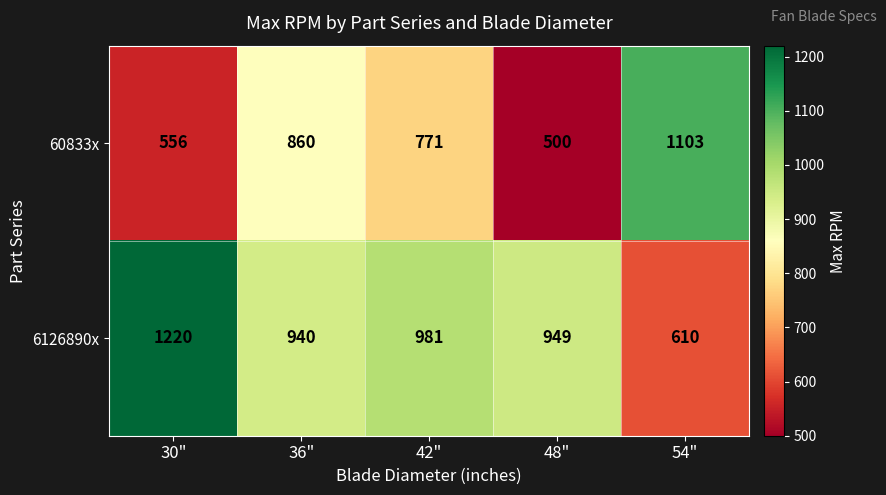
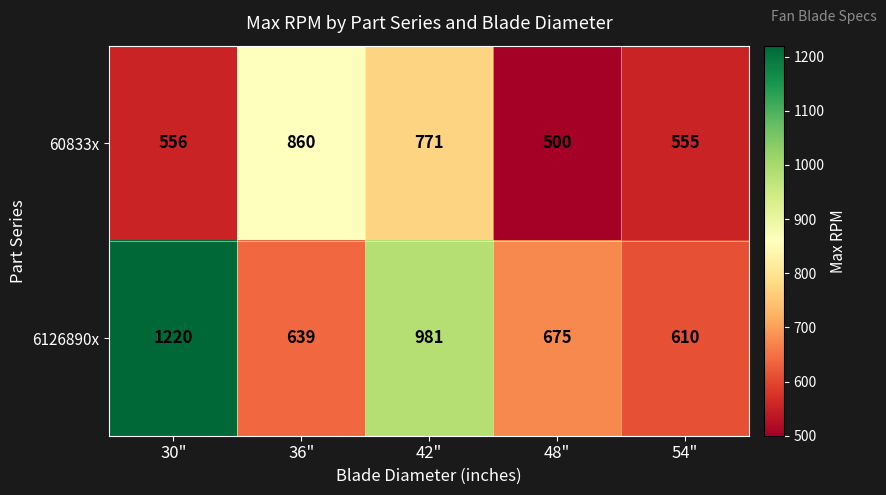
  {
    "60833x": {
      "30\"": 556,
      "36\"": 860,
      "42\"": 771,
      "48\"": 500,
-     "54\"": 1103
+     "54\"": 555
    },
    "6126890x": {
      "30\"": 1220,
-     "36\"": 940,
+     "36\"": 639,
      "42\"": 981,
-     "48\"": 949,
+     "48\"": 675,
      "54\"": 610
    }
  }
